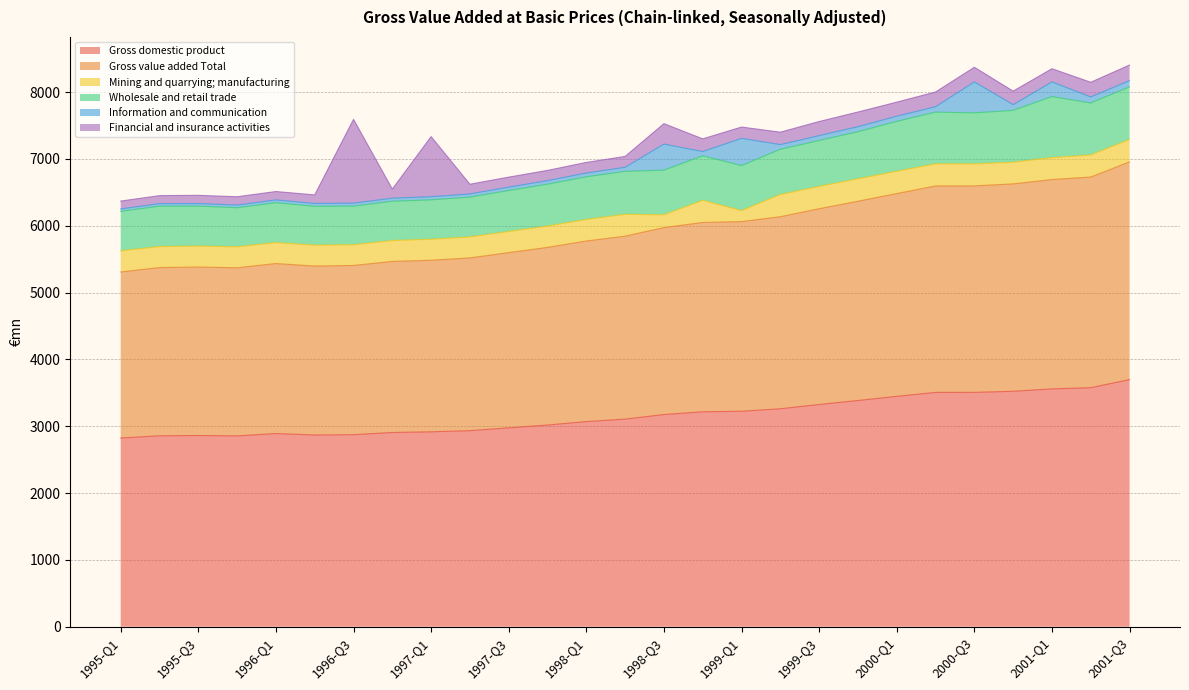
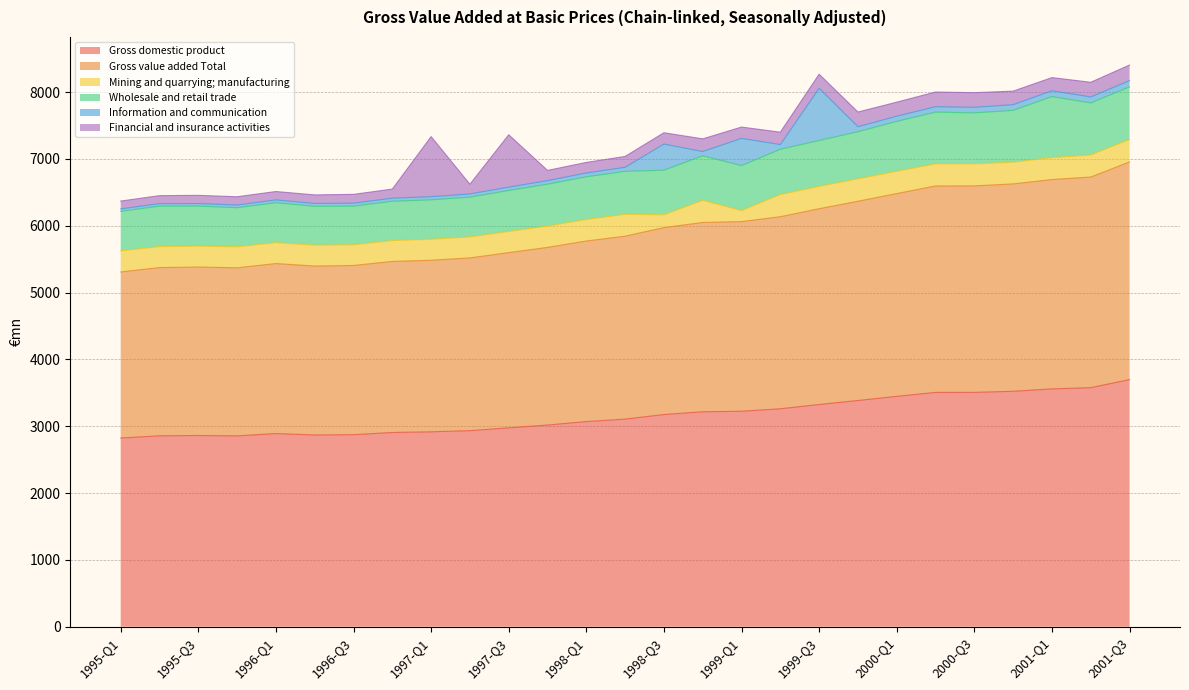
  {
    "Mining and quarrying; manufacturing": {
      "1995-Q1": 300,
      "1995-Q3": 300,
      "1996-Q1": 300,
      "1996-Q3": 300,
      "1997-Q1": 300,
      "1997-Q3": 300,
      "1998-Q1": 300,
      "1998-Q3": 200,
      "1999-Q1": 200,
      "1999-Q3": 300,
      "2000-Q1": 300,
      "2000-Q3": 300,
      "2001-Q1": 300,
      "2001-Q3": 300
    },
    "Wholesale and retail trade": {
      "1995-Q3": 600,
      "1996-Q1": 600,
      "1996-Q3": 600,
      "1997-Q1": 600,
      "1997-Q3": 600,
      "1998-Q1": 600,
      "1998-Q3": 700,
      "1999-Q1": 700,
      "1999-Q3": 700,
      "2000-Q1": 700,
      "2000-Q3": 800,
      "2001-Q1": 900,
      "2001-Q3": 800
    },
    "Information and communication": {
      "1995-Q3": 0,
      "1996-Q1": 0,
      "1996-Q3": 0,
      "1997-Q1": 0,
      "1997-Q3": 100,
      "1998-Q1": 100,
      "1998-Q3": 400,
      "1999-Q1": 400,
-     "1999-Q3": 100,
+     "1999-Q3": 800,
      "2000-Q1": 100,
-     "2000-Q3": 500,
-     "2001-Q1": 200,
+     "2000-Q3": 100,
+     "2001-Q1": 100,
      "2001-Q3": 100
    },
    "Financial and insurance activities": {
      "1995-Q1": 100,
      "1995-Q3": 100,
      "1996-Q1": 100,
-     "1996-Q3": 1300,
+     "1996-Q3": 100,
      "1997-Q1": 900,
-     "1997-Q3": 100,
+     "1997-Q3": 800,
      "1998-Q1": 200,
-     "1998-Q3": 300,
+     "1998-Q3": 200,
      "1999-Q1": 200,
      "1999-Q3": 200,
      "2000-Q1": 200,
      "2000-Q3": 200,
      "2001-Q1": 200,
      "2001-Q3": 200
    }
  }
